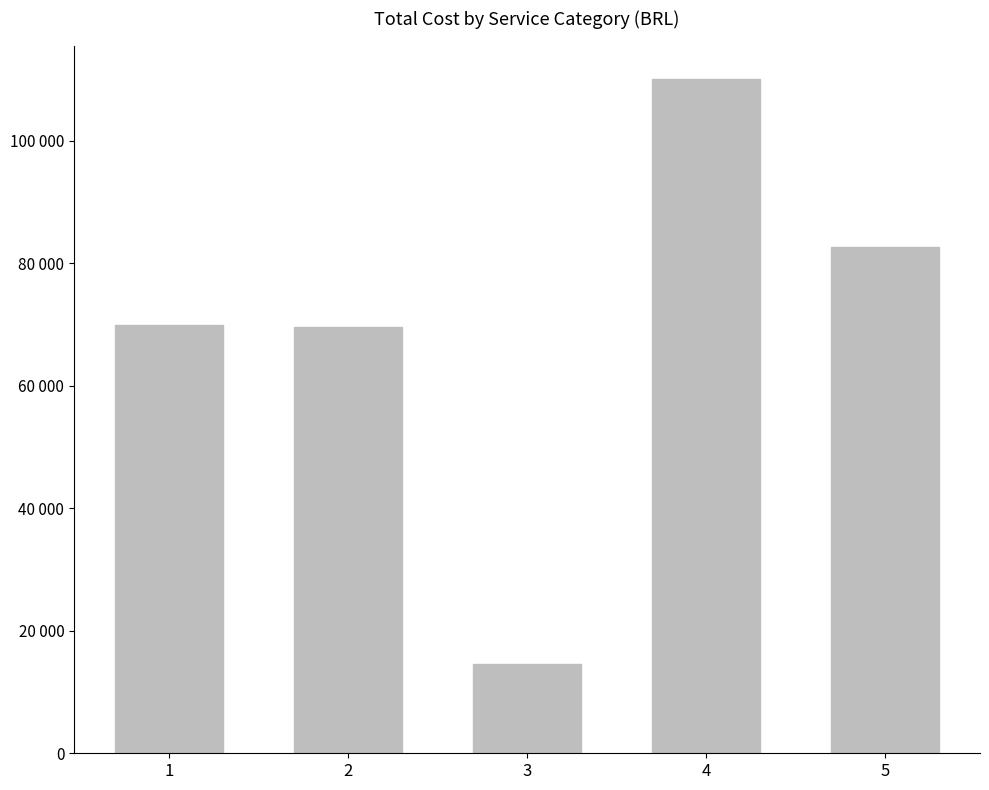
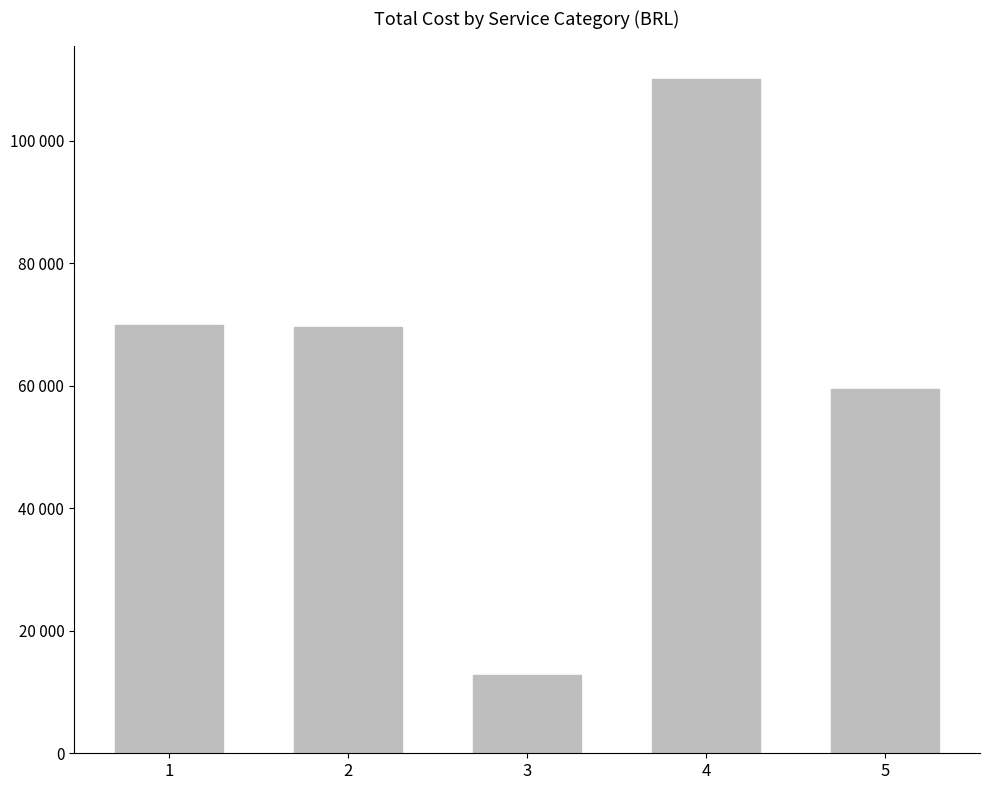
  {
    "1": 70000,
    "2": 70000,
-   "3": 15000,
+   "3": 13000,
    "4": 110000,
-   "5": 83000
+   "5": 59000
  }
